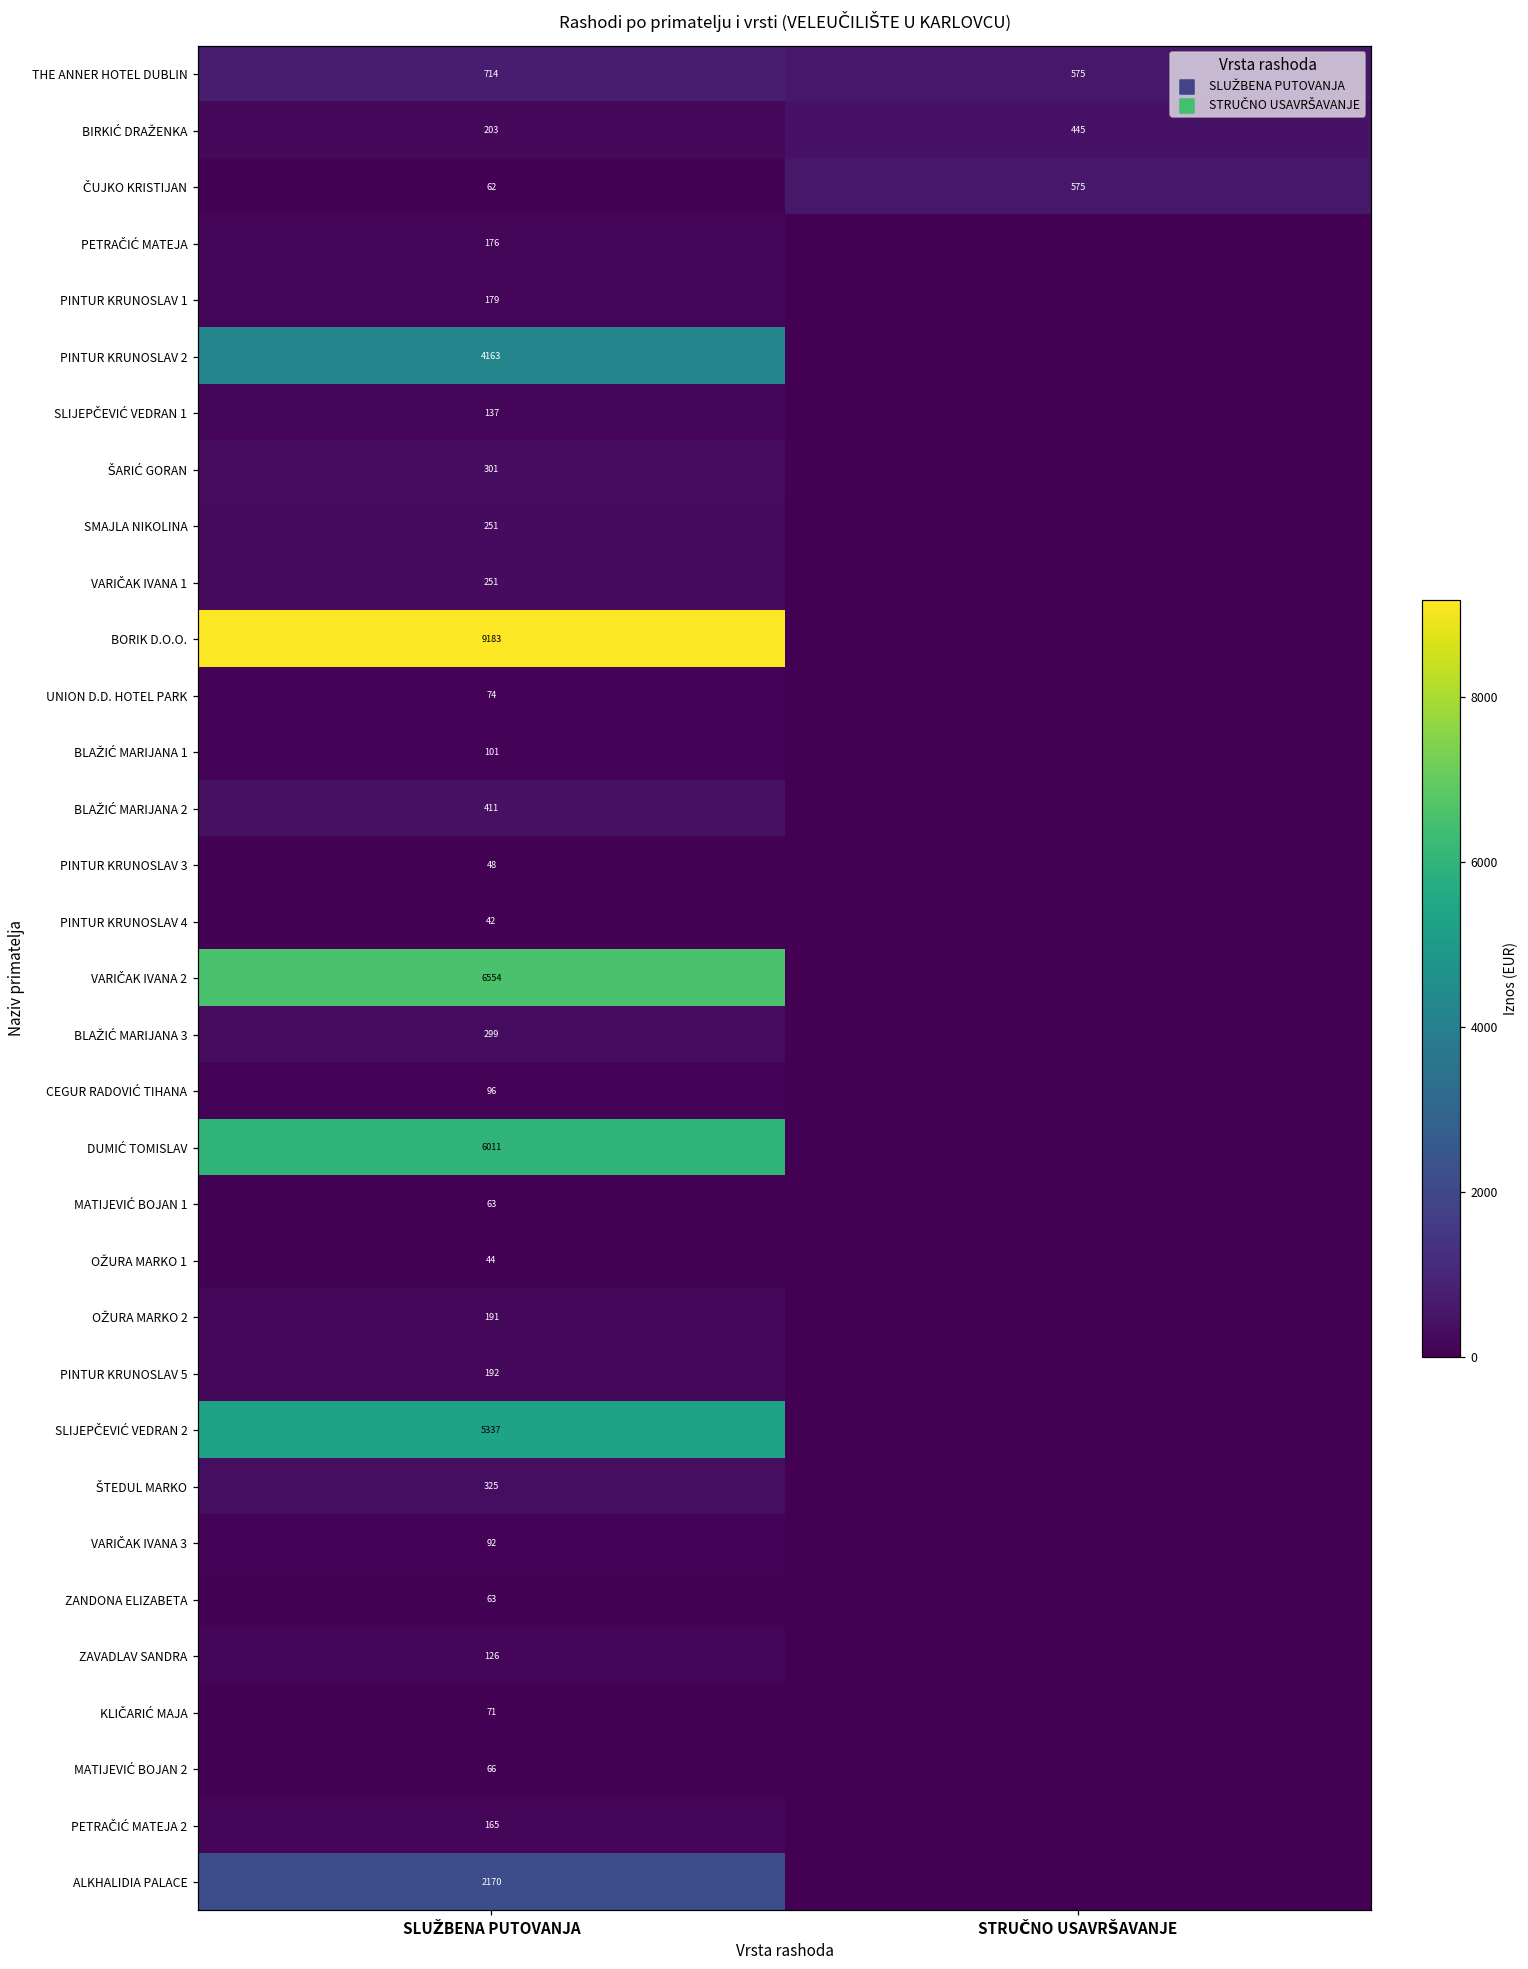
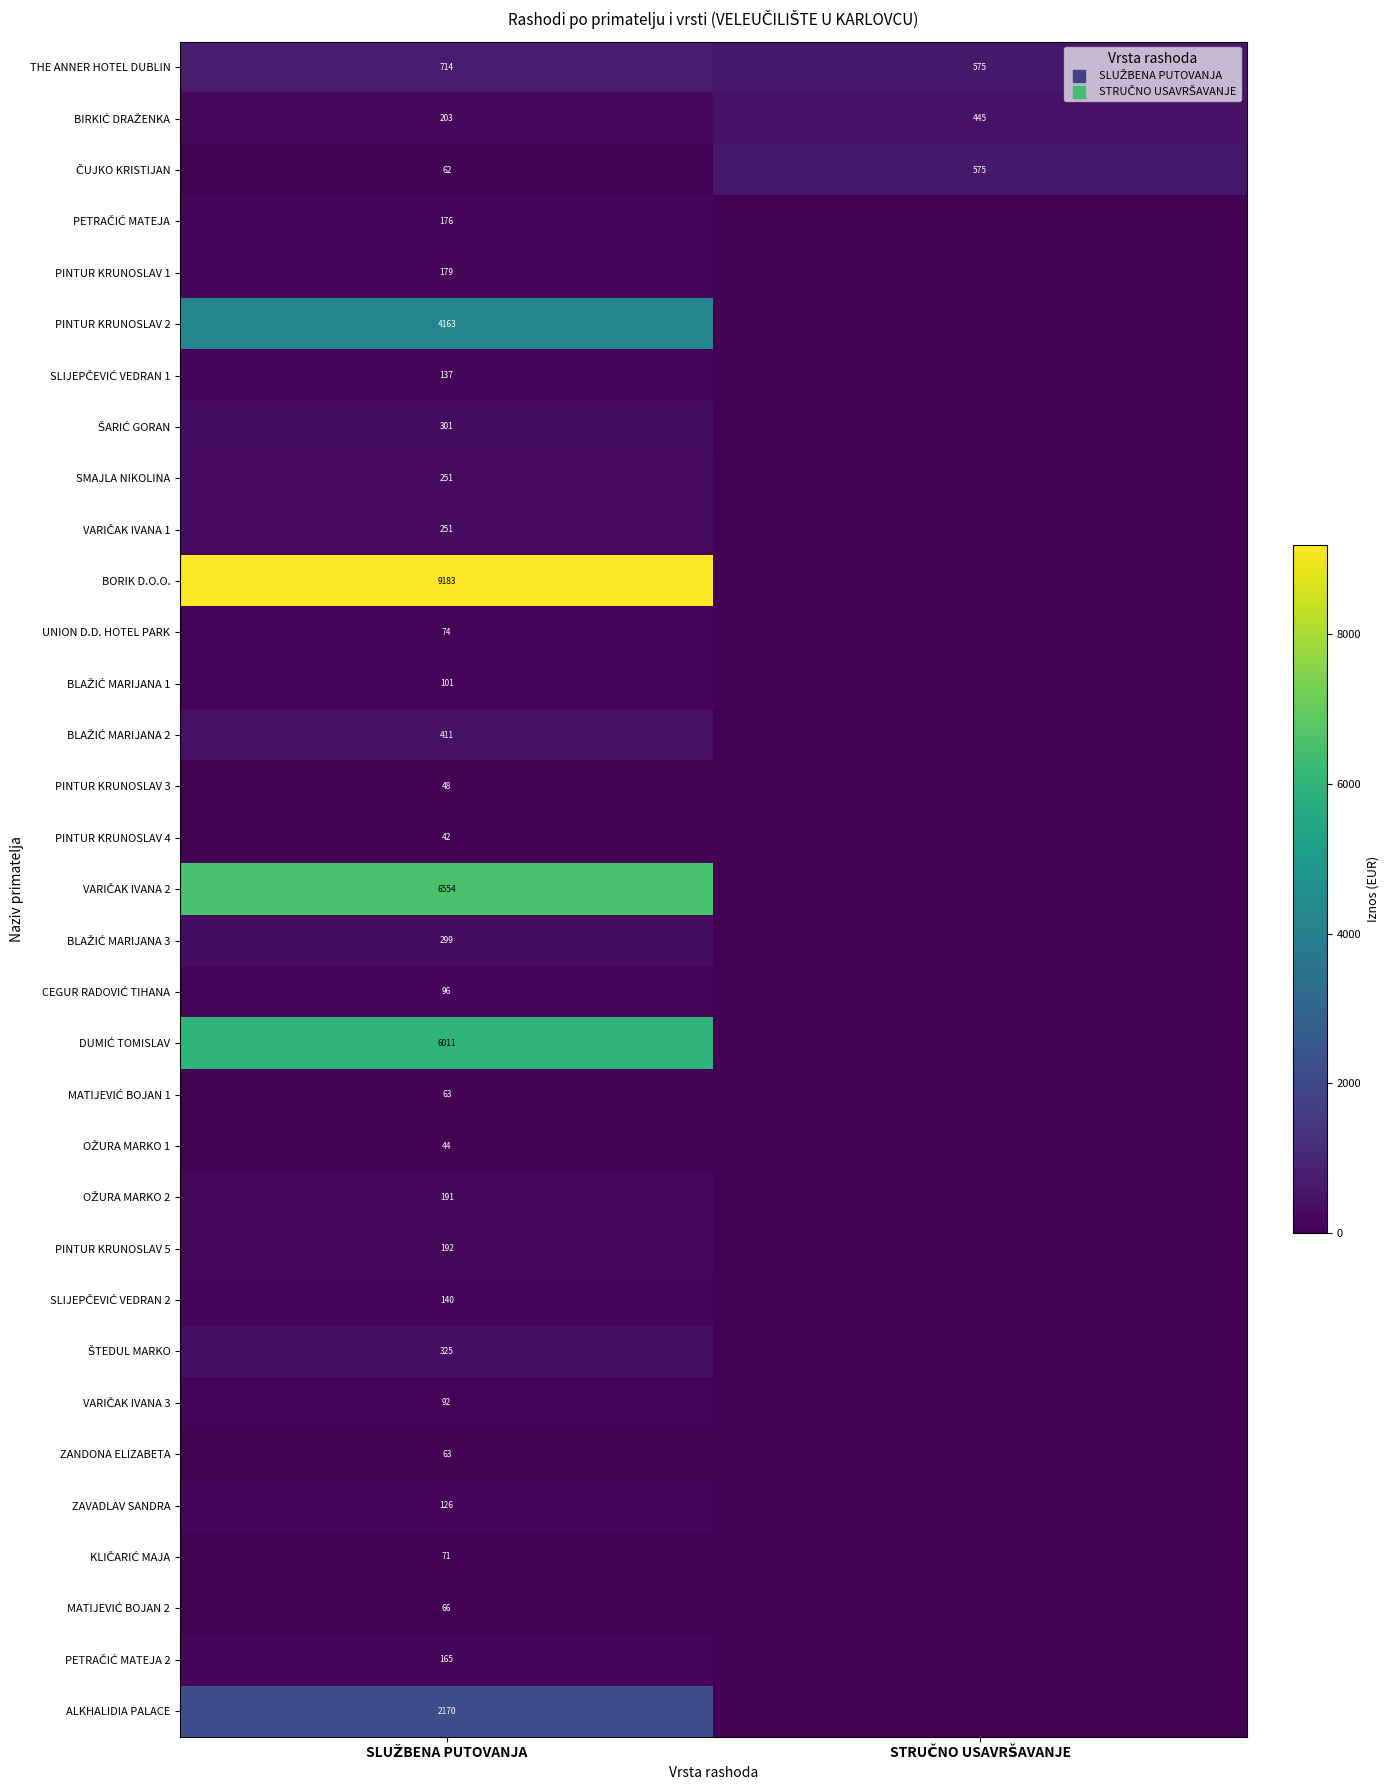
  {
    "THE ANNER HOTEL DUBLIN": {
      "SLUŽBENA PUTOVANJA": 714,
      "STRUČNO USAVRŠAVANJE": 575
    },
    "BIRKIĆ DRAŽENKA": {
      "SLUŽBENA PUTOVANJA": 203,
      "STRUČNO USAVRŠAVANJE": 445
    },
    "ČUJKO KRISTIJAN": {
      "SLUŽBENA PUTOVANJA": 62,
      "STRUČNO USAVRŠAVANJE": 575
    },
    "PETRAČIĆ MATEJA": {
      "SLUŽBENA PUTOVANJA": 176
    },
    "PINTUR KRUNOSLAV 1": {
      "SLUŽBENA PUTOVANJA": 179
    },
    "PINTUR KRUNOSLAV 2": {
      "SLUŽBENA PUTOVANJA": 4163
    },
    "SLIJEPČEVIĆ VEDRAN 1": {
      "SLUŽBENA PUTOVANJA": 137
    },
    "ŠARIĆ GORAN": {
      "SLUŽBENA PUTOVANJA": 301
    },
    "SMAJLA NIKOLINA": {
      "SLUŽBENA PUTOVANJA": 251
    },
    "VARIČAK IVANA 1": {
      "SLUŽBENA PUTOVANJA": 251
    },
    "BORIK D.O.O.": {
      "SLUŽBENA PUTOVANJA": 9183
    },
    "UNION D.D. HOTEL PARK": {
      "SLUŽBENA PUTOVANJA": 74
    },
    "BLAŽIĆ MARIJANA 1": {
      "SLUŽBENA PUTOVANJA": 101
    },
    "BLAŽIĆ MARIJANA 2": {
      "SLUŽBENA PUTOVANJA": 411
    },
    "PINTUR KRUNOSLAV 3": {
      "SLUŽBENA PUTOVANJA": 48
    },
    "PINTUR KRUNOSLAV 4": {
      "SLUŽBENA PUTOVANJA": 42
    },
    "VARIČAK IVANA 2": {
      "SLUŽBENA PUTOVANJA": 6554
    },
    "BLAŽIĆ MARIJANA 3": {
      "SLUŽBENA PUTOVANJA": 299
    },
    "CEGUR RADOVIĆ TIHANA": {
      "SLUŽBENA PUTOVANJA": 96
    },
    "DUMIĆ TOMISLAV": {
      "SLUŽBENA PUTOVANJA": 6011
    },
    "MATIJEVIĆ BOJAN 1": {
      "SLUŽBENA PUTOVANJA": 63
    },
    "OŽURA MARKO 1": {
      "SLUŽBENA PUTOVANJA": 44
    },
    "OŽURA MARKO 2": {
      "SLUŽBENA PUTOVANJA": 191
    },
    "PINTUR KRUNOSLAV 5": {
      "SLUŽBENA PUTOVANJA": 192
    },
    "SLIJEPČEVIĆ VEDRAN 2": {
-     "SLUŽBENA PUTOVANJA": 5337
+     "SLUŽBENA PUTOVANJA": 140
    },
    "ŠTEDUL MARKO": {
      "SLUŽBENA PUTOVANJA": 325
    },
    "VARIČAK IVANA 3": {
      "SLUŽBENA PUTOVANJA": 92
    },
    "ZANDONA ELIZABETA": {
      "SLUŽBENA PUTOVANJA": 63
    },
    "ZAVADLAV SANDRA": {
      "SLUŽBENA PUTOVANJA": 126
    },
    "KLIČARIĆ MAJA": {
      "SLUŽBENA PUTOVANJA": 71
    },
    "MATIJEVIĆ BOJAN 2": {
      "SLUŽBENA PUTOVANJA": 66
    },
    "PETRAČIĆ MATEJA 2": {
      "SLUŽBENA PUTOVANJA": 165
    },
    "ALKHALIDIA PALACE": {
      "SLUŽBENA PUTOVANJA": 2170
    }
  }
